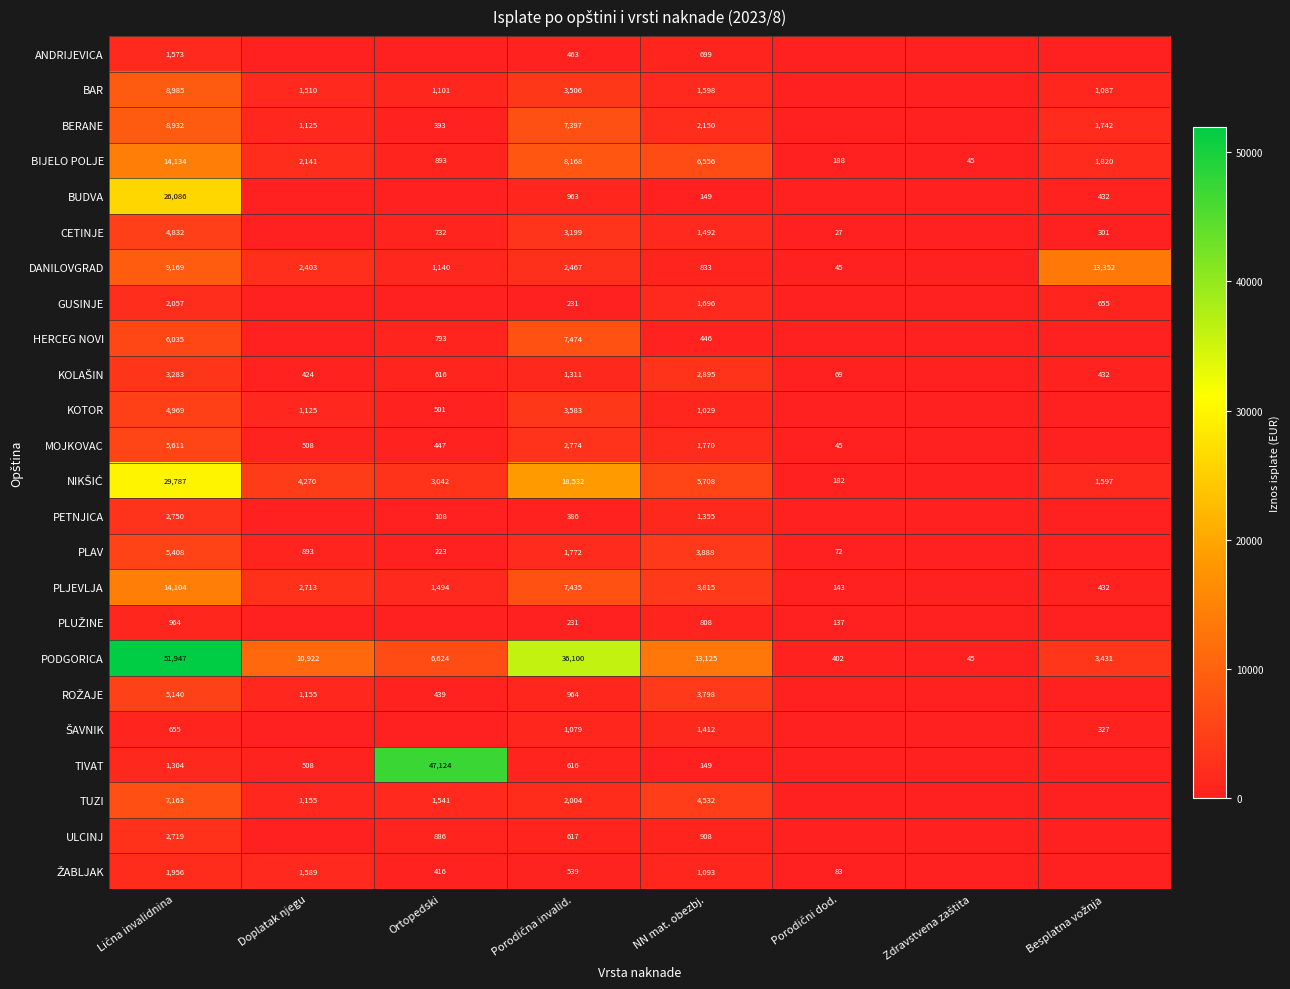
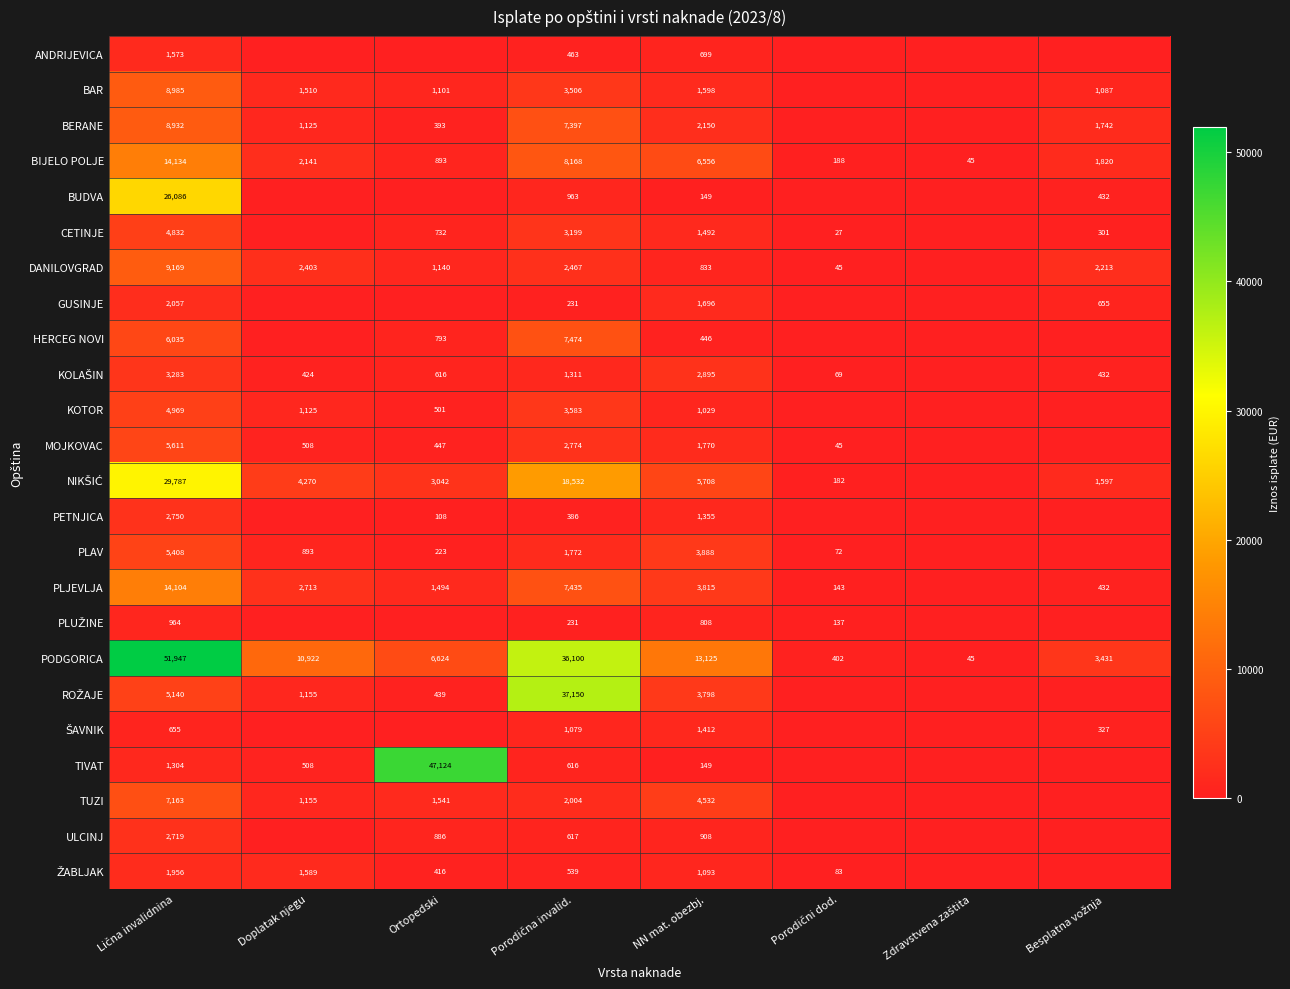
  {
    "ANDRIJEVICA": {
      "Lična invalidnina": "1,573",
      "Porodična invalid.": "463",
      "NN mat. obezbj.": "699"
    },
    "BAR": {
      "Lična invalidnina": "8,985",
      "Doplatak njegu": "1,510",
      "Ortopedski": "1,101",
      "Porodična invalid.": "3,506",
      "NN mat. obezbj.": "1,598",
      "Besplatna vožnja": "1,087"
    },
    "BERANE": {
      "Lična invalidnina": "8,932",
      "Doplatak njegu": "1,125",
      "Ortopedski": "393",
      "Porodična invalid.": "7,397",
      "NN mat. obezbj.": "2,150",
      "Besplatna vožnja": "1,742"
    },
    "BIJELO POLJE": {
      "Lična invalidnina": "14,134",
      "Doplatak njegu": "2,141",
      "Ortopedski": "893",
      "Porodična invalid.": "8,168",
      "NN mat. obezbj.": "6,556",
      "Porodični dod.": "188",
      "Zdravstvena zaštita": "45",
      "Besplatna vožnja": "1,820"
    },
    "BUDVA": {
      "Lična invalidnina": "26,086",
      "Porodična invalid.": "963",
      "NN mat. obezbj.": "149",
      "Besplatna vožnja": "432"
    },
    "CETINJE": {
      "Lična invalidnina": "4,832",
      "Ortopedski": "732",
      "Porodična invalid.": "3,199",
      "NN mat. obezbj.": "1,492",
      "Porodični dod.": "27",
      "Besplatna vožnja": "301"
    },
    "DANILOVGRAD": {
      "Lična invalidnina": "9,169",
      "Doplatak njegu": "2,403",
      "Ortopedski": "1,140",
      "Porodična invalid.": "2,467",
      "NN mat. obezbj.": "833",
      "Porodični dod.": "45",
-     "Besplatna vožnja": "13,352"
+     "Besplatna vožnja": "2,213"
    },
    "GUSINJE": {
      "Lična invalidnina": "2,057",
      "Porodična invalid.": "231",
      "NN mat. obezbj.": "1,696",
      "Besplatna vožnja": "655"
    },
    "HERCEG NOVI": {
      "Lična invalidnina": "6,035",
      "Ortopedski": "793",
      "Porodična invalid.": "7,474",
      "NN mat. obezbj.": "446"
    },
    "KOLAŠIN": {
      "Lična invalidnina": "3,283",
      "Doplatak njegu": "424",
      "Ortopedski": "616",
      "Porodična invalid.": "1,311",
      "NN mat. obezbj.": "2,895",
      "Porodični dod.": "69",
      "Besplatna vožnja": "432"
    },
    "KOTOR": {
      "Lična invalidnina": "4,969",
      "Doplatak njegu": "1,125",
      "Ortopedski": "501",
      "Porodična invalid.": "3,583",
      "NN mat. obezbj.": "1,029"
    },
    "MOJKOVAC": {
      "Lična invalidnina": "5,611",
      "Doplatak njegu": "508",
      "Ortopedski": "447",
      "Porodična invalid.": "2,774",
      "NN mat. obezbj.": "1,770",
      "Porodični dod.": "45"
    },
    "NIKŠIĆ": {
      "Lična invalidnina": "29,787",
      "Doplatak njegu": "4,270",
      "Ortopedski": "3,042",
      "Porodična invalid.": "18,532",
      "NN mat. obezbj.": "5,708",
      "Porodični dod.": "182",
      "Besplatna vožnja": "1,597"
    },
    "PETNJICA": {
      "Lična invalidnina": "2,750",
      "Ortopedski": "108",
      "Porodična invalid.": "386",
      "NN mat. obezbj.": "1,355"
    },
    "PLAV": {
      "Lična invalidnina": "5,408",
      "Doplatak njegu": "893",
      "Ortopedski": "223",
      "Porodična invalid.": "1,772",
      "NN mat. obezbj.": "3,888",
      "Porodični dod.": "72"
    },
    "PLJEVLJA": {
      "Lična invalidnina": "14,104",
      "Doplatak njegu": "2,713",
      "Ortopedski": "1,494",
      "Porodična invalid.": "7,435",
      "NN mat. obezbj.": "3,815",
      "Porodični dod.": "143",
      "Besplatna vožnja": "432"
    },
    "PLUŽINE": {
      "Lična invalidnina": "964",
      "Porodična invalid.": "231",
      "NN mat. obezbj.": "808",
      "Porodični dod.": "137"
    },
    "PODGORICA": {
      "Lična invalidnina": "51,947",
      "Doplatak njegu": "10,922",
      "Ortopedski": "6,624",
      "Porodična invalid.": "36,100",
      "NN mat. obezbj.": "13,125",
      "Porodični dod.": "402",
      "Zdravstvena zaštita": "45",
      "Besplatna vožnja": "3,431"
    },
    "ROŽAJE": {
      "Lična invalidnina": "5,140",
      "Doplatak njegu": "1,155",
      "Ortopedski": "439",
-     "Porodična invalid.": "964",
+     "Porodična invalid.": "37,150",
      "NN mat. obezbj.": "3,798"
    },
    "ŠAVNIK": {
      "Lična invalidnina": "655",
      "Porodična invalid.": "1,079",
      "NN mat. obezbj.": "1,412",
      "Besplatna vožnja": "327"
    },
    "TIVAT": {
      "Lična invalidnina": "1,304",
      "Doplatak njegu": "508",
      "Ortopedski": "47,124",
      "Porodična invalid.": "616",
      "NN mat. obezbj.": "149"
    },
    "TUZI": {
      "Lična invalidnina": "7,163",
      "Doplatak njegu": "1,155",
      "Ortopedski": "1,541",
      "Porodična invalid.": "2,004",
      "NN mat. obezbj.": "4,532"
    },
    "ULCINJ": {
      "Lična invalidnina": "2,719",
      "Ortopedski": "886",
      "Porodična invalid.": "617",
      "NN mat. obezbj.": "908"
    },
    "ŽABLJAK": {
      "Lična invalidnina": "1,956",
      "Doplatak njegu": "1,589",
      "Ortopedski": "416",
      "Porodična invalid.": "539",
      "NN mat. obezbj.": "1,093",
      "Porodični dod.": "83"
    }
  }
